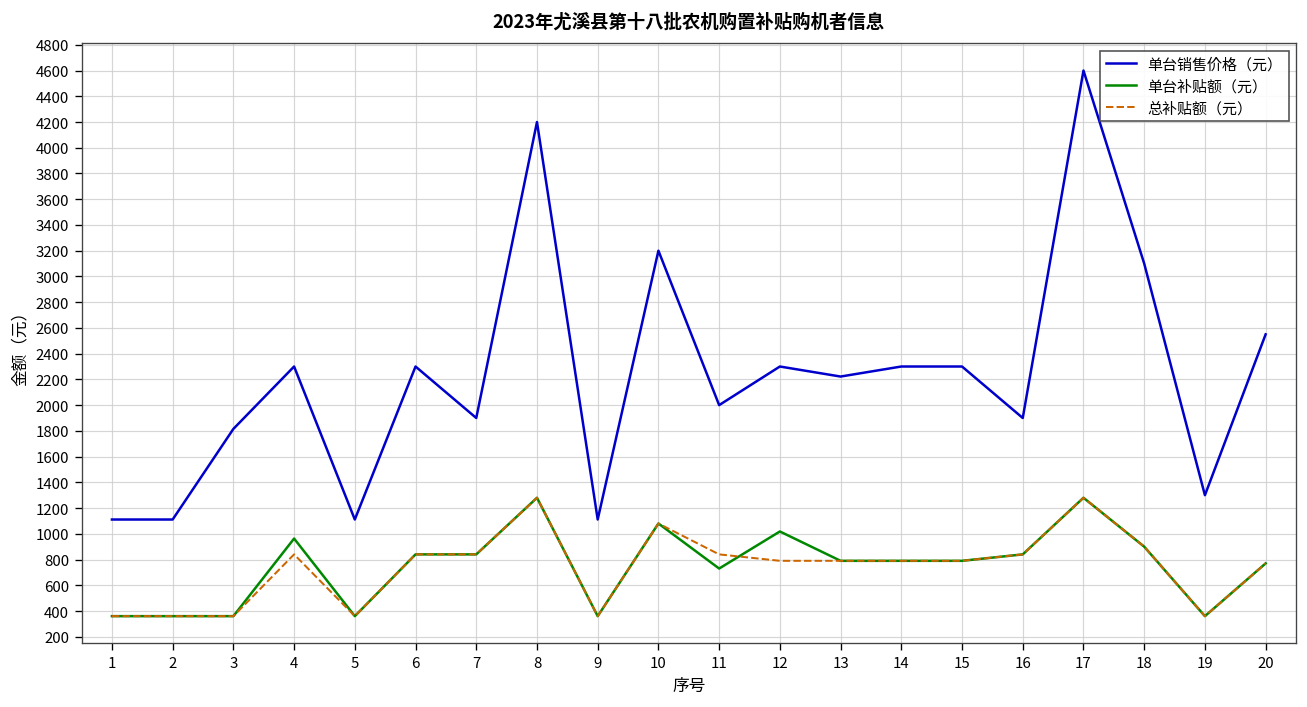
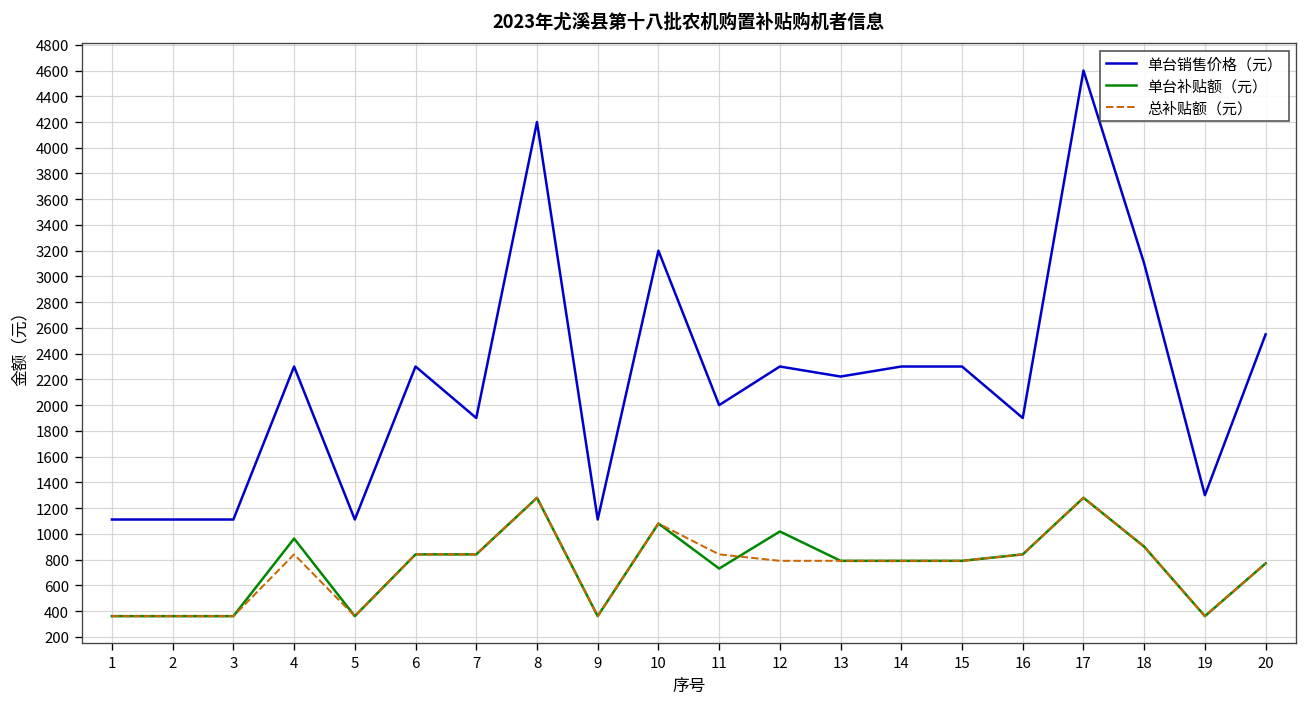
  {
    "单台销售价格（元）": {
      "1": 1110,
      "2": 1110,
-     "3": 1820,
+     "3": 1110,
      "4": 2300,
      "5": 1110,
      "6": 2300,
      "7": 1900,
      "8": 4200,
      "9": 1110,
      "10": 3200,
      "11": 2000,
      "12": 2300,
      "13": 2220,
      "14": 2300,
      "15": 2300,
      "16": 1900,
      "17": 4600,
      "18": 3100,
      "19": 1300,
      "20": 2550
    },
    "单台补贴额（元）": {
      "4": 960,
      "11": 730,
      "12": 1020
    },
    "总补贴额（元）": {
      "4": 840,
      "11": 840,
      "12": 790
    }
  }
